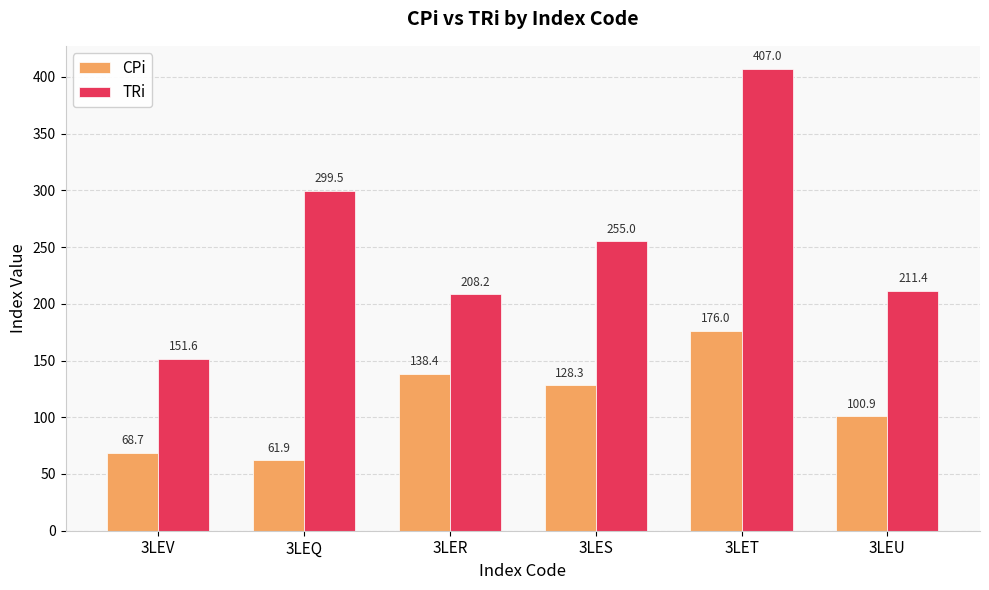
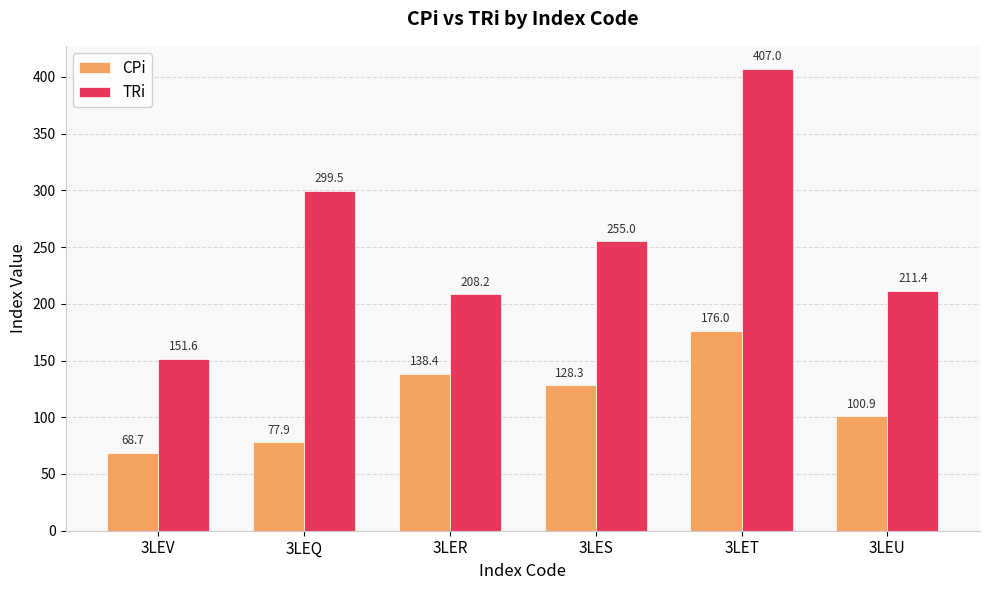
  {
    "CPi": {
      "3LEV": 68.7,
-     "3LEQ": 61.9,
+     "3LEQ": 77.9,
      "3LER": 138.4,
      "3LES": 128.3,
      "3LET": 176.0,
      "3LEU": 100.9
    },
    "TRi": {
      "3LEV": 151.6,
      "3LEQ": 299.5,
      "3LER": 208.2,
      "3LES": 255.0,
      "3LET": 407.0,
      "3LEU": 211.4
    }
  }
